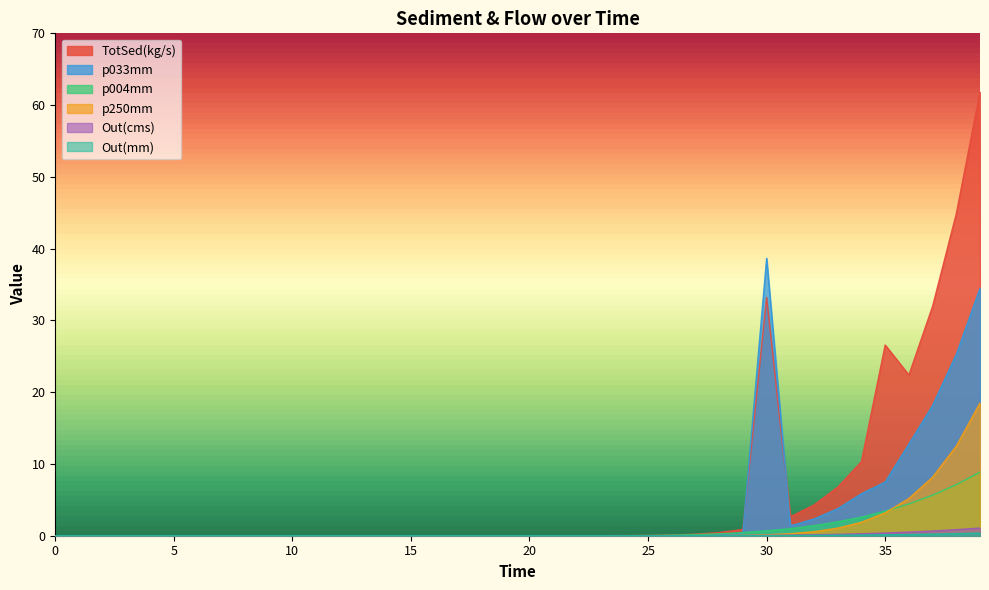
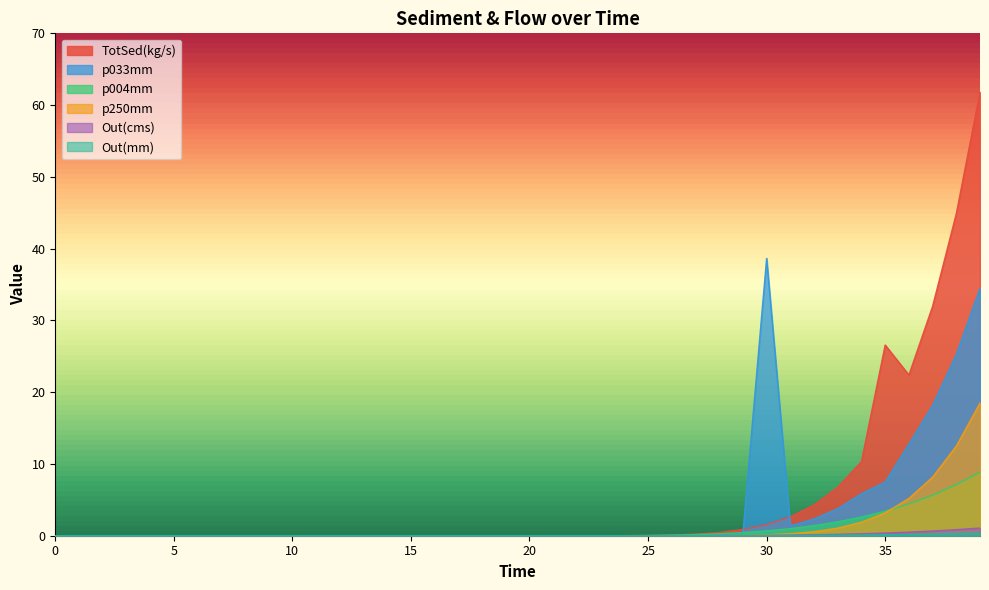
  {
    "TotSed(kg/s)": {
-     "30": 33,
+     "30": 2,
      "35": 27
    },
    "p033mm": {
      "30": 39,
      "35": 7
    }
  }
